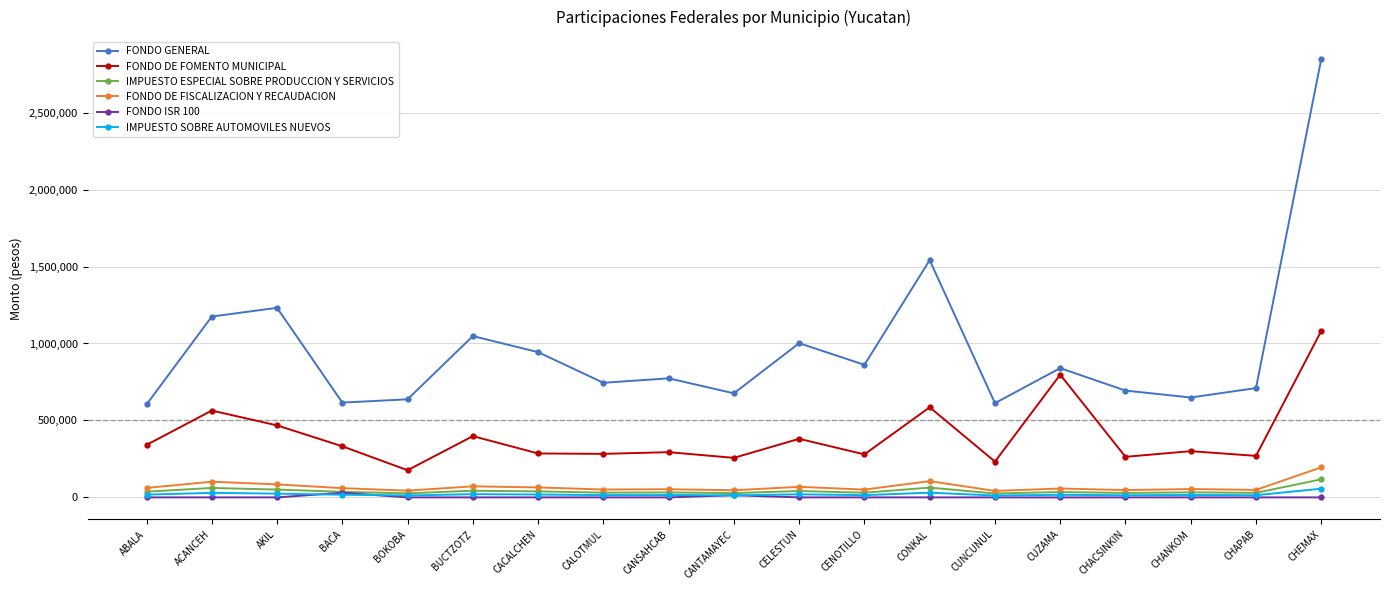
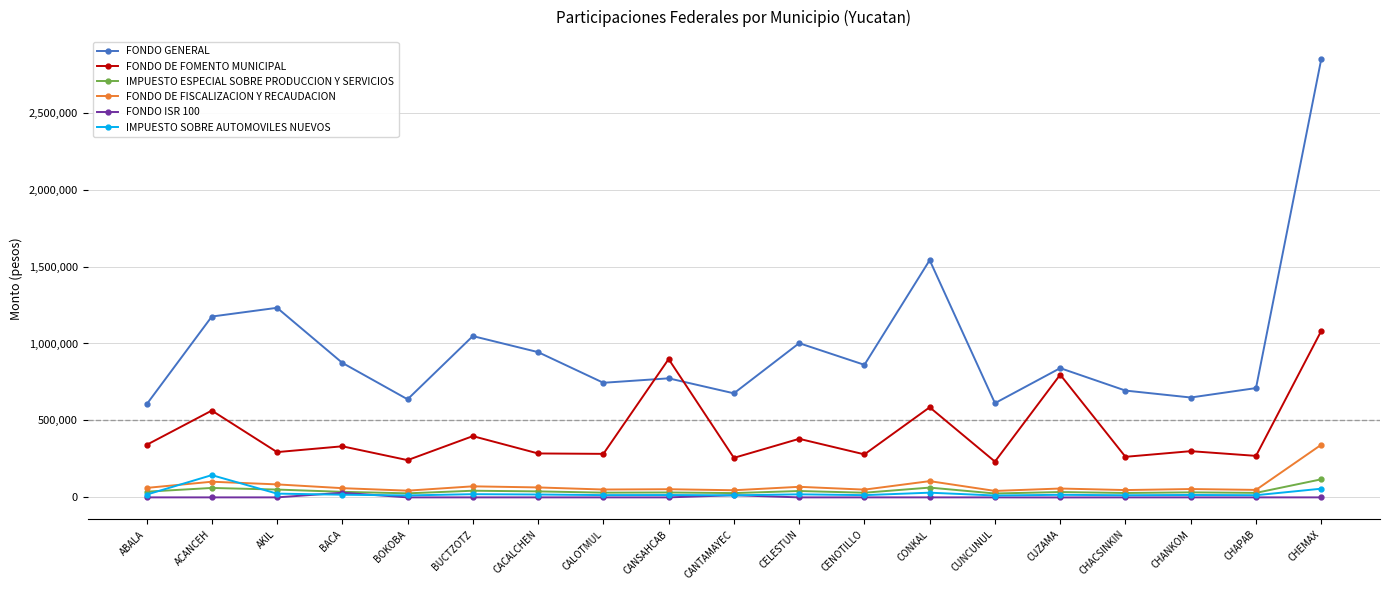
  {
    "FONDO GENERAL": {
      "ABALA": "600,000",
      "ACANCEH": "1,180,000",
      "AKIL": "1,230,000",
-     "BACA": "620,000",
+     "BACA": "870,000",
      "BOKOBA": "640,000",
      "BUCTZOTZ": "1,050,000",
      "CACALCHEN": "940,000",
      "CALOTMUL": "740,000",
      "CANSAHCAB": "770,000",
      "CANTAMAYEC": "680,000",
      "CELESTUN": "1,000,000",
      "CENOTILLO": "860,000",
      "CONKAL": "1,540,000",
      "CUNCUNUL": "610,000",
      "CUZAMA": "840,000",
      "CHACSINKIN": "690,000",
      "CHANKOM": "650,000",
      "CHAPAB": "710,000",
      "CHEMAX": "2,850,000"
    },
    "FONDO DE FOMENTO MUNICIPAL": {
      "ABALA": "340,000",
      "ACANCEH": "560,000",
-     "AKIL": "470,000",
+     "AKIL": "290,000",
      "BACA": "330,000",
-     "BOKOBA": "180,000",
+     "BOKOBA": "240,000",
      "BUCTZOTZ": "400,000",
      "CACALCHEN": "290,000",
      "CALOTMUL": "280,000",
-     "CANSAHCAB": "290,000",
+     "CANSAHCAB": "900,000",
      "CANTAMAYEC": "260,000",
      "CELESTUN": "380,000",
      "CENOTILLO": "280,000",
      "CONKAL": "590,000",
      "CUNCUNUL": "230,000",
      "CUZAMA": "800,000",
      "CHACSINKIN": "260,000",
      "CHANKOM": "300,000",
      "CHAPAB": "270,000",
      "CHEMAX": "1,080,000"
    },
    "IMPUESTO ESPECIAL SOBRE PRODUCCION Y SERVICIOS": {
      "ABALA": "40,000",
      "ACANCEH": "60,000",
      "AKIL": "50,000",
      "BUCTZOTZ": "40,000",
      "CACALCHEN": "40,000",
      "CELESTUN": "40,000",
      "CONKAL": "60,000",
      "CUZAMA": "30,000",
      "CHANKOM": "30,000",
      "CHEMAX": "120,000"
    },
    "FONDO DE FISCALIZACION Y RECAUDACION": {
      "ABALA": "60,000",
      "ACANCEH": "100,000",
      "AKIL": "80,000",
      "BACA": "60,000",
      "BOKOBA": "40,000",
      "BUCTZOTZ": "70,000",
      "CACALCHEN": "60,000",
      "CALOTMUL": "50,000",
      "CANSAHCAB": "50,000",
      "CANTAMAYEC": "50,000",
      "CELESTUN": "70,000",
      "CENOTILLO": "50,000",
      "CONKAL": "110,000",
      "CUNCUNUL": "40,000",
      "CUZAMA": "60,000",
      "CHACSINKIN": "50,000",
      "CHANKOM": "50,000",
      "CHAPAB": "50,000",
-     "CHEMAX": "200,000"
+     "CHEMAX": "340,000"
    },
    "FONDO ISR 100": {
      "ABALA": "0",
      "ACANCEH": "0",
      "AKIL": "0",
      "BUCTZOTZ": "0",
      "CACALCHEN": "0",
      "CELESTUN": "0",
      "CONKAL": "0",
      "CUZAMA": "0",
      "CHEMAX": "0"
    },
    "IMPUESTO SOBRE AUTOMOVILES NUEVOS": {
      "ABALA": "20,000",
-     "ACANCEH": "30,000",
+     "ACANCEH": "140,000",
      "AKIL": "20,000",
      "BUCTZOTZ": "20,000",
      "CACALCHEN": "20,000",
      "CELESTUN": "20,000",
      "CONKAL": "30,000",
      "CUZAMA": "20,000",
      "CHEMAX": "60,000"
    }
  }
